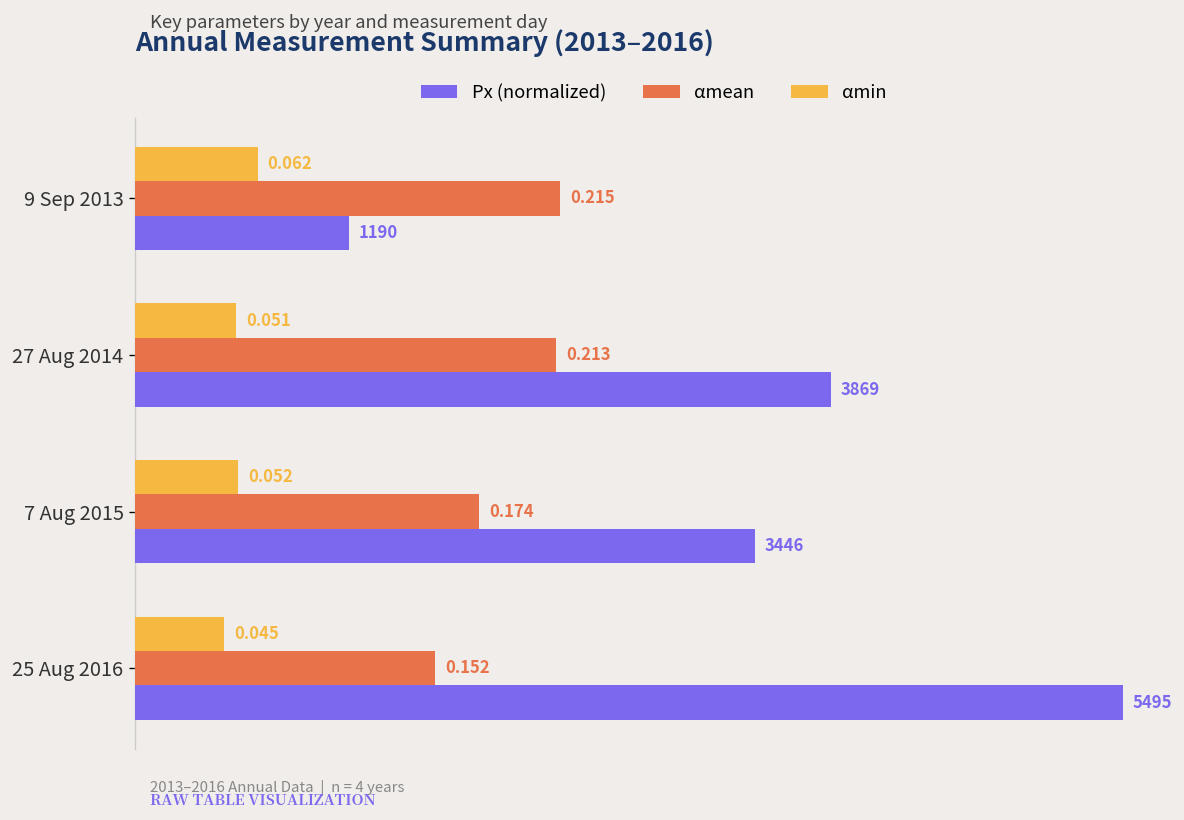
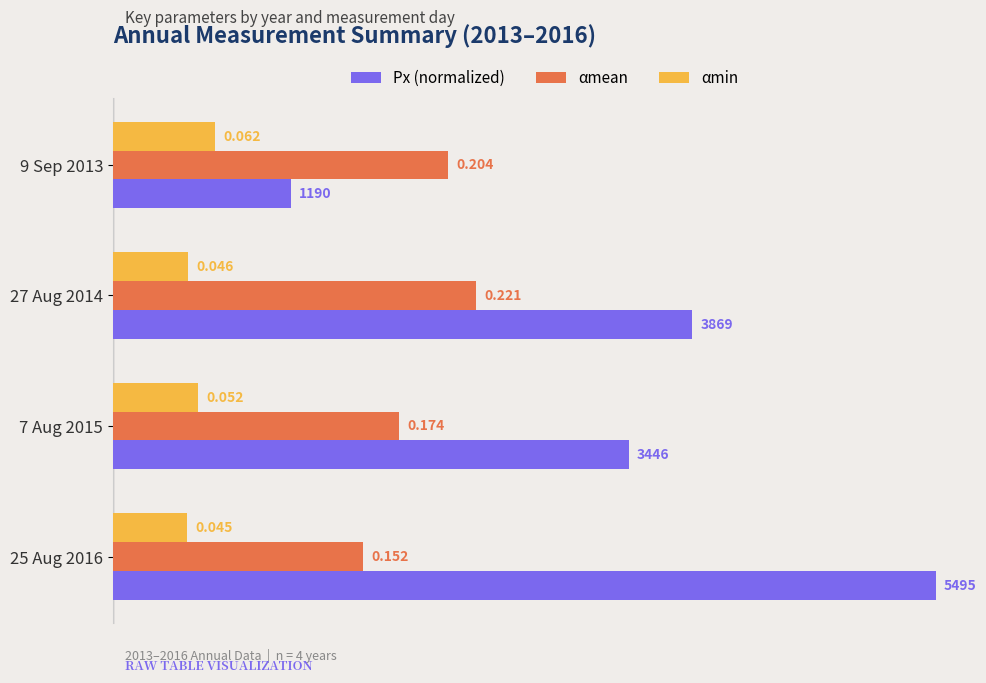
  {
    "αmean": {
-     "9 Sep 2013": 0.215,
-     "27 Aug 2014": 0.213,
+     "9 Sep 2013": 0.204,
+     "27 Aug 2014": 0.221,
      "7 Aug 2015": 0.174,
      "25 Aug 2016": 0.152
    },
    "αmin": {
      "9 Sep 2013": 0.062,
-     "27 Aug 2014": 0.051,
+     "27 Aug 2014": 0.046,
      "7 Aug 2015": 0.052,
      "25 Aug 2016": 0.045
    }
  }
